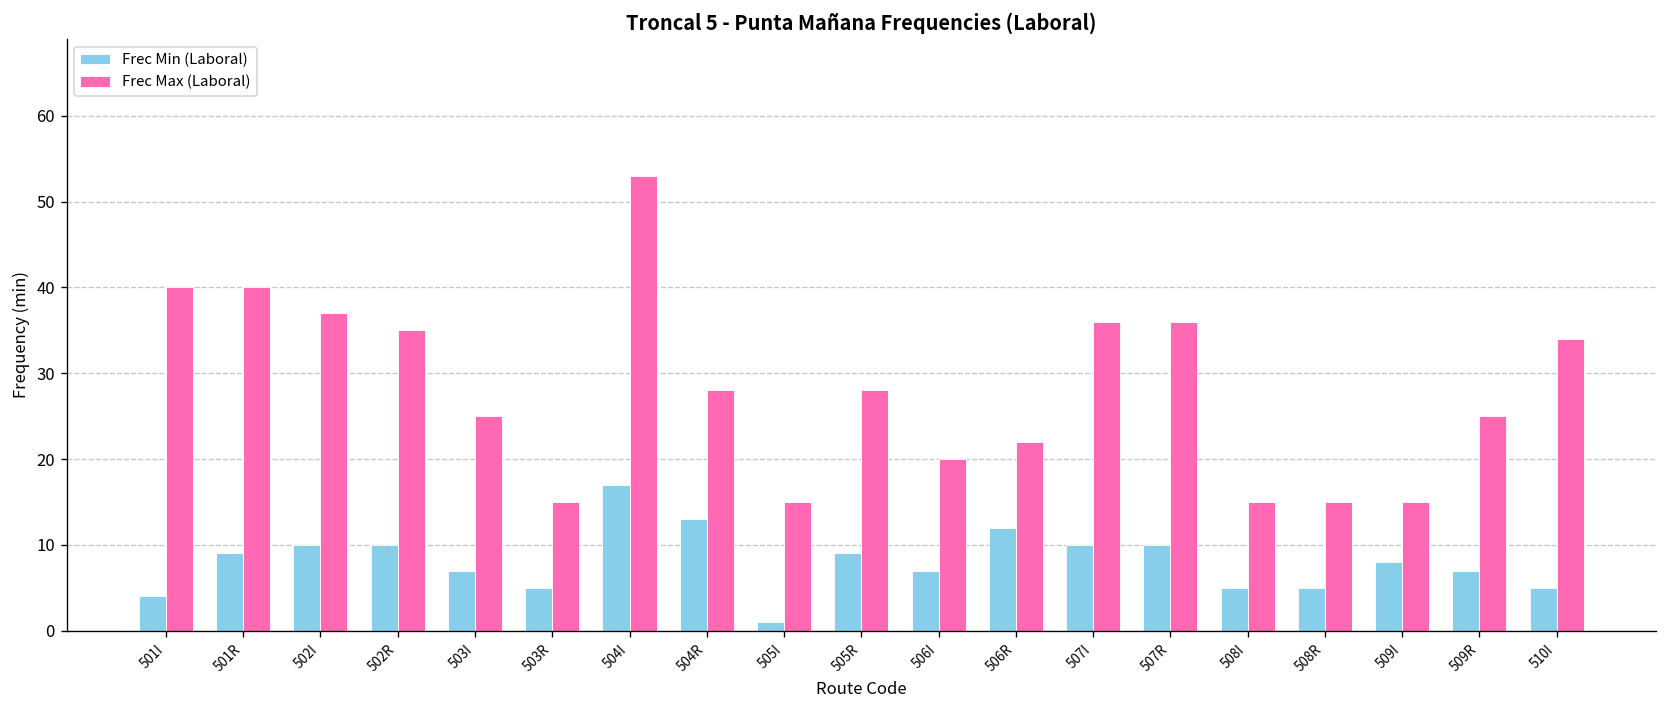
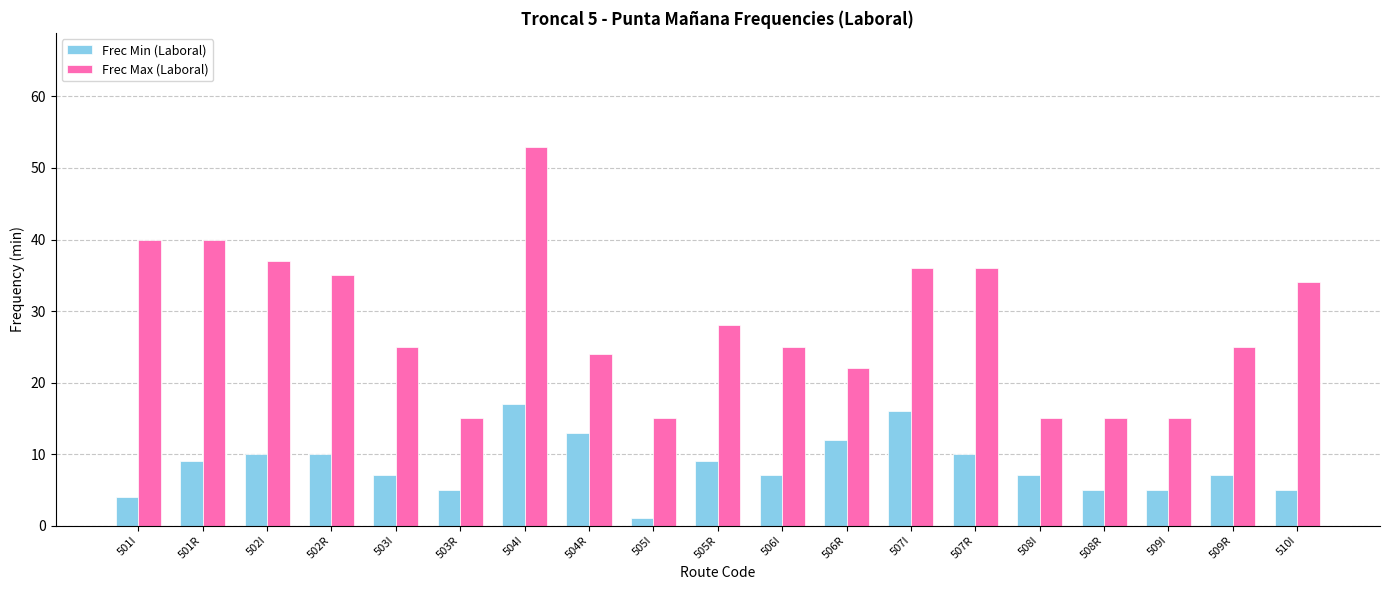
  {
    "Frec Min (Laboral)": {
      "501I": 4,
      "501R": 9,
      "502I": 10,
      "502R": 10,
      "503I": 7,
      "503R": 5,
      "504I": 17,
      "504R": 13,
      "505I": 1,
      "505R": 9,
      "506I": 7,
      "506R": 12,
-     "507I": 10,
+     "507I": 16,
      "507R": 10,
-     "508I": 5,
+     "508I": 7,
      "508R": 5,
-     "509I": 8,
+     "509I": 5,
      "509R": 7,
      "510I": 5
    },
    "Frec Max (Laboral)": {
      "501I": 40,
      "501R": 40,
      "502I": 37,
      "502R": 35,
      "503I": 25,
      "503R": 15,
      "504I": 53,
-     "504R": 28,
+     "504R": 24,
      "505I": 15,
      "505R": 28,
-     "506I": 20,
+     "506I": 25,
      "506R": 22,
      "507I": 36,
      "507R": 36,
      "508I": 15,
      "508R": 15,
      "509I": 15,
      "509R": 25,
      "510I": 34
    }
  }
